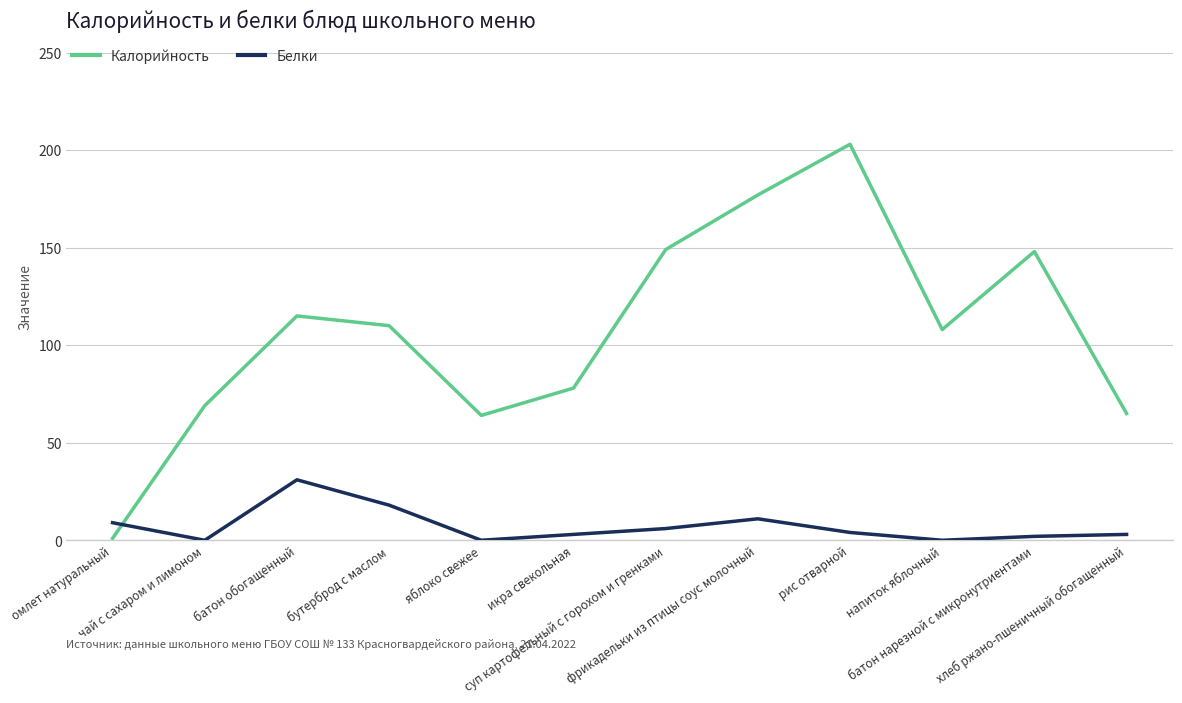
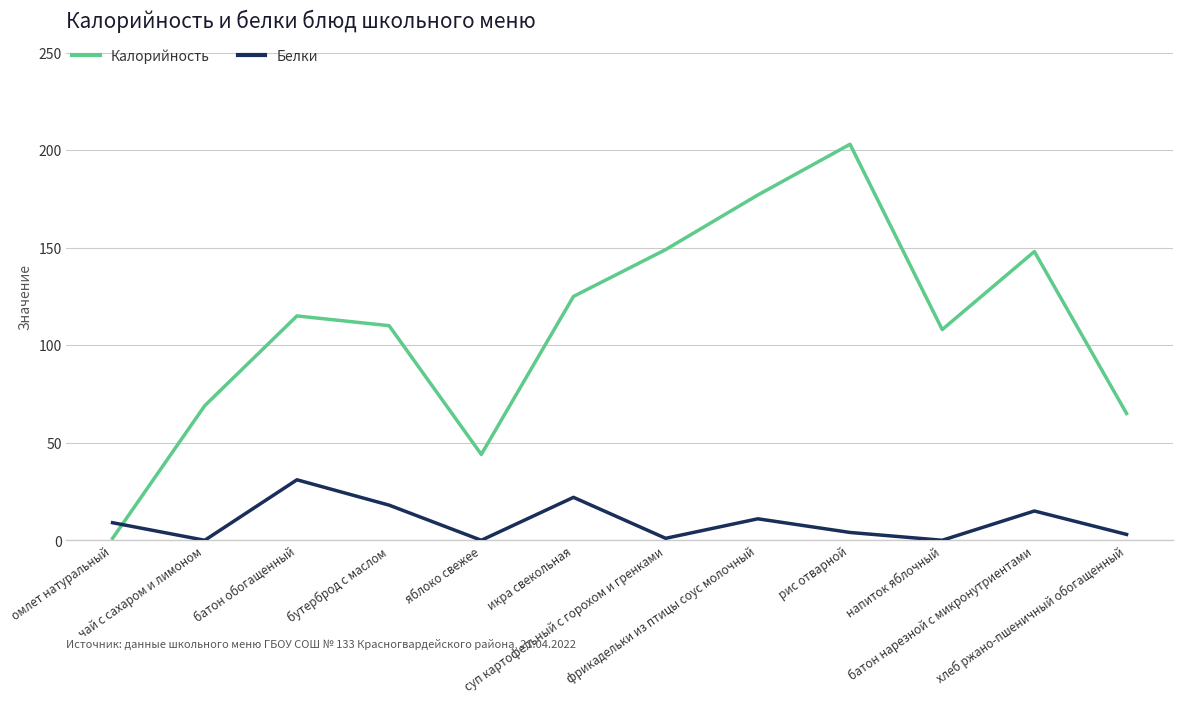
  {
    "Калорийность": {
      "омлет натуральный": 1,
      "чай с сахаром и лимоном": 69,
      "батон обогащенный": 115,
      "бутерброд с маслом": 110,
-     "яблоко свежее": 64,
-     "икра свекольная": 78,
+     "яблоко свежее": 44,
+     "икра свекольная": 125,
      "суп картофельный с горохом и гренками": 149,
      "фрикадельки из птицы соус молочный": 177,
      "рис отварной": 203,
      "напиток яблочный": 108,
      "батон нарезной с микронутриентами": 148,
      "хлеб ржано-пшеничный обогащенный": 65
    },
    "Белки": {
      "омлет натуральный": 9,
      "чай с сахаром и лимоном": 0,
      "батон обогащенный": 31,
      "бутерброд с маслом": 18,
      "яблоко свежее": 0,
-     "икра свекольная": 3,
-     "суп картофельный с горохом и гренками": 6,
+     "икра свекольная": 22,
+     "суп картофельный с горохом и гренками": 1,
      "фрикадельки из птицы соус молочный": 11,
      "рис отварной": 4,
      "напиток яблочный": 0,
-     "батон нарезной с микронутриентами": 2,
+     "батон нарезной с микронутриентами": 15,
      "хлеб ржано-пшеничный обогащенный": 3
    }
  }
